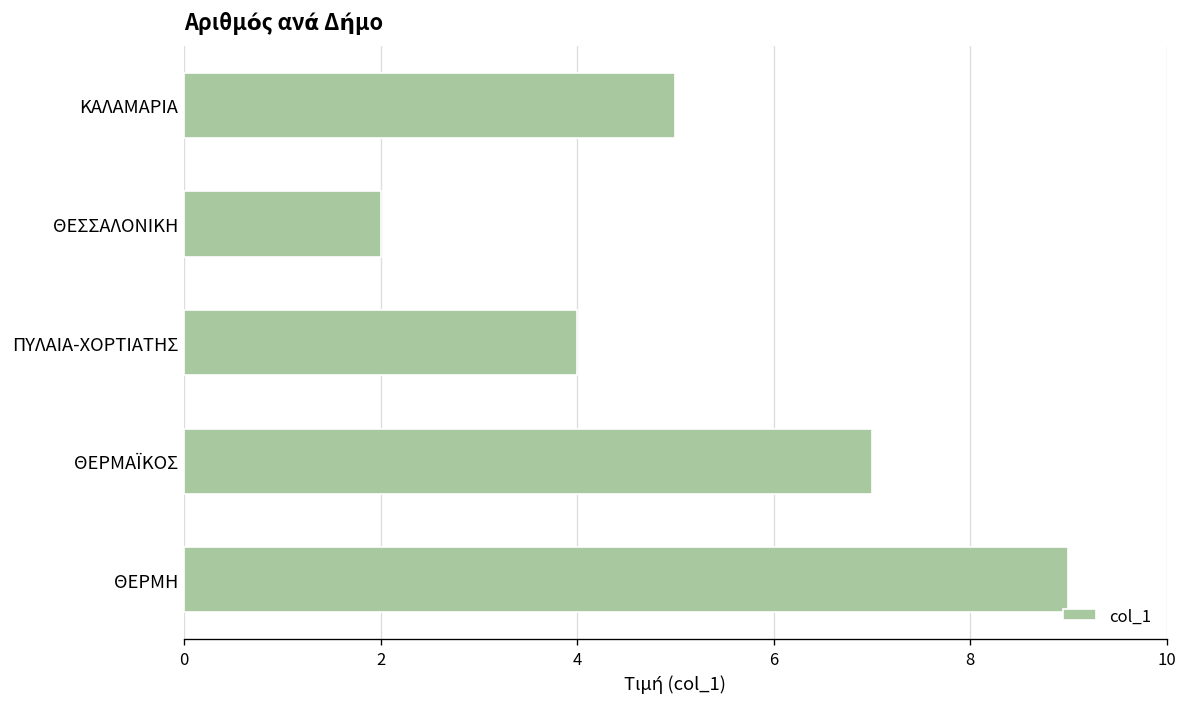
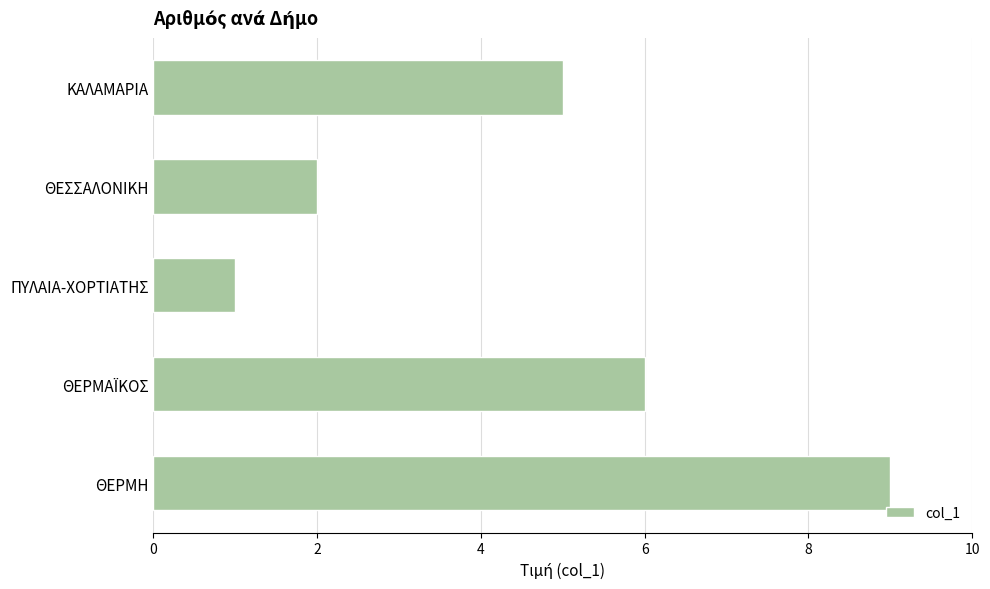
  {
    "ΚΑΛΑΜΑΡΙΑ": 5,
    "ΘΕΣΣΑΛΟΝΙΚΗ": 2,
-   "ΠΥΛΑΙΑ-ΧΟΡΤΙΑΤΗΣ": 4,
-   "ΘΕΡΜΑΪΚΟΣ": 7,
+   "ΠΥΛΑΙΑ-ΧΟΡΤΙΑΤΗΣ": 1,
+   "ΘΕΡΜΑΪΚΟΣ": 6,
    "ΘΕΡΜΗ": 9
  }
